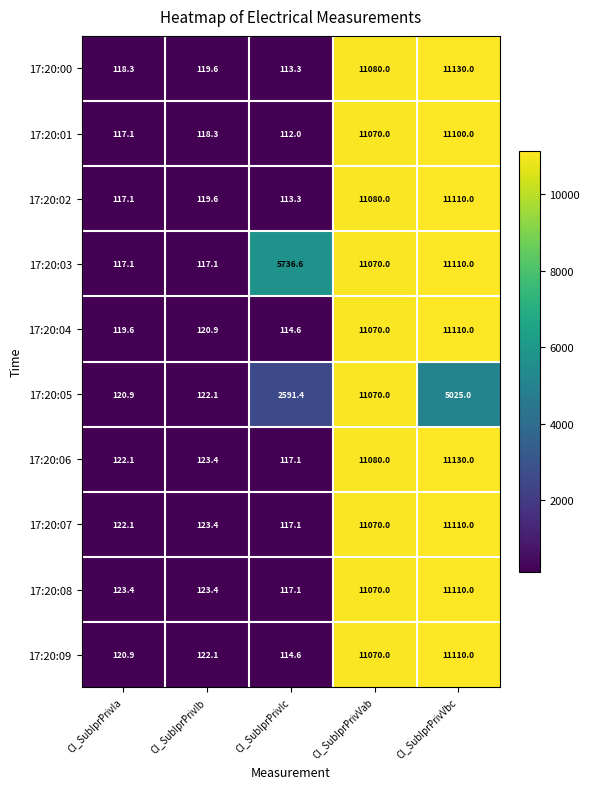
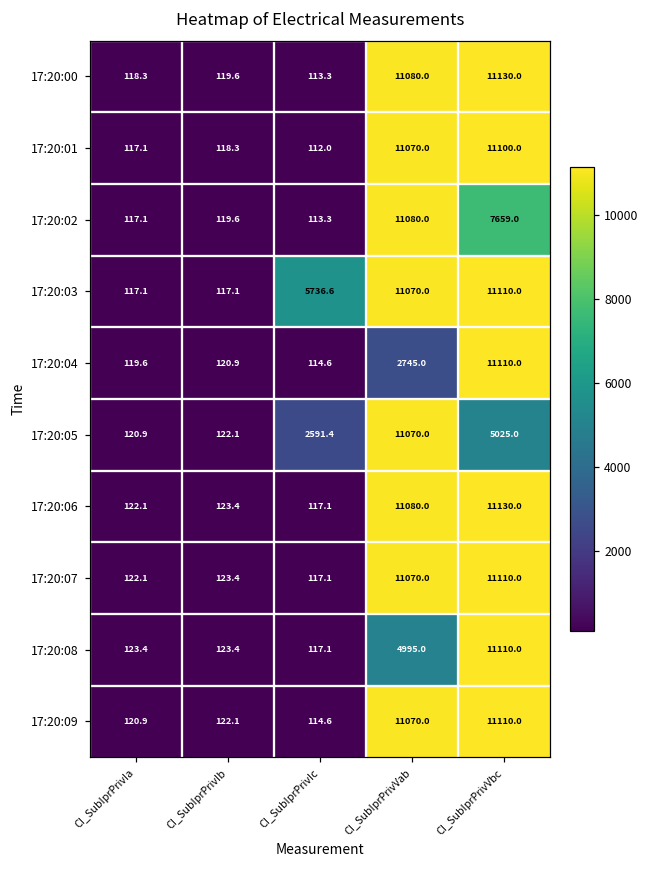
  {
    "17:20:00": {
      "CI_SubIprPrivIa": 118.3,
      "CI_SubIprPrivIb": 119.6,
      "CI_SubIprPrivIc": 113.3,
      "CI_SubIprPrivVab": 11080.0,
      "CI_SubIprPrivVbc": 11130.0
    },
    "17:20:01": {
      "CI_SubIprPrivIa": 117.1,
      "CI_SubIprPrivIb": 118.3,
      "CI_SubIprPrivIc": 112.0,
      "CI_SubIprPrivVab": 11070.0,
      "CI_SubIprPrivVbc": 11100.0
    },
    "17:20:02": {
      "CI_SubIprPrivIa": 117.1,
      "CI_SubIprPrivIb": 119.6,
      "CI_SubIprPrivIc": 113.3,
      "CI_SubIprPrivVab": 11080.0,
-     "CI_SubIprPrivVbc": 11110.0
+     "CI_SubIprPrivVbc": 7659.0
    },
    "17:20:03": {
      "CI_SubIprPrivIa": 117.1,
      "CI_SubIprPrivIb": 117.1,
      "CI_SubIprPrivIc": 5736.6,
      "CI_SubIprPrivVab": 11070.0,
      "CI_SubIprPrivVbc": 11110.0
    },
    "17:20:04": {
      "CI_SubIprPrivIa": 119.6,
      "CI_SubIprPrivIb": 120.9,
      "CI_SubIprPrivIc": 114.6,
-     "CI_SubIprPrivVab": 11070.0,
+     "CI_SubIprPrivVab": 2745.0,
      "CI_SubIprPrivVbc": 11110.0
    },
    "17:20:05": {
      "CI_SubIprPrivIa": 120.9,
      "CI_SubIprPrivIb": 122.1,
      "CI_SubIprPrivIc": 2591.4,
      "CI_SubIprPrivVab": 11070.0,
      "CI_SubIprPrivVbc": 5025.0
    },
    "17:20:06": {
      "CI_SubIprPrivIa": 122.1,
      "CI_SubIprPrivIb": 123.4,
      "CI_SubIprPrivIc": 117.1,
      "CI_SubIprPrivVab": 11080.0,
      "CI_SubIprPrivVbc": 11130.0
    },
    "17:20:07": {
      "CI_SubIprPrivIa": 122.1,
      "CI_SubIprPrivIb": 123.4,
      "CI_SubIprPrivIc": 117.1,
      "CI_SubIprPrivVab": 11070.0,
      "CI_SubIprPrivVbc": 11110.0
    },
    "17:20:08": {
      "CI_SubIprPrivIa": 123.4,
      "CI_SubIprPrivIb": 123.4,
      "CI_SubIprPrivIc": 117.1,
-     "CI_SubIprPrivVab": 11070.0,
+     "CI_SubIprPrivVab": 4995.0,
      "CI_SubIprPrivVbc": 11110.0
    },
    "17:20:09": {
      "CI_SubIprPrivIa": 120.9,
      "CI_SubIprPrivIb": 122.1,
      "CI_SubIprPrivIc": 114.6,
      "CI_SubIprPrivVab": 11070.0,
      "CI_SubIprPrivVbc": 11110.0
    }
  }
